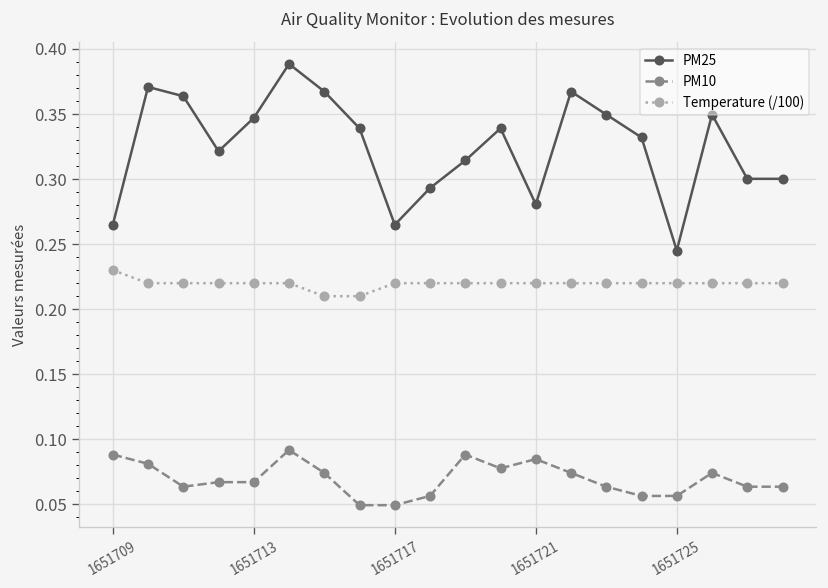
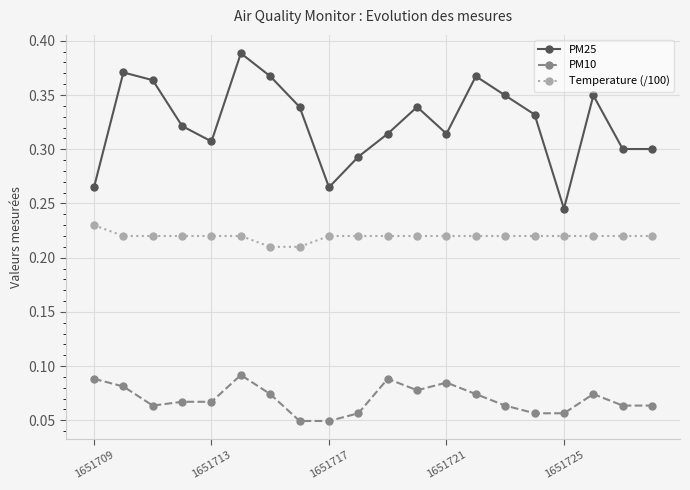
  {
    "PM25": {
      "1651709": 0.265,
-     "1651713": 0.347,
+     "1651713": 0.307,
      "1651717": 0.265,
-     "1651721": 0.281,
+     "1651721": 0.314,
      "1651725": 0.245
    }
  }
